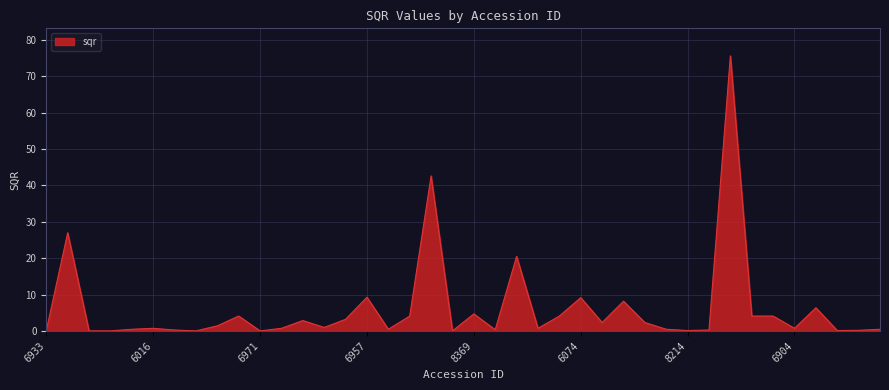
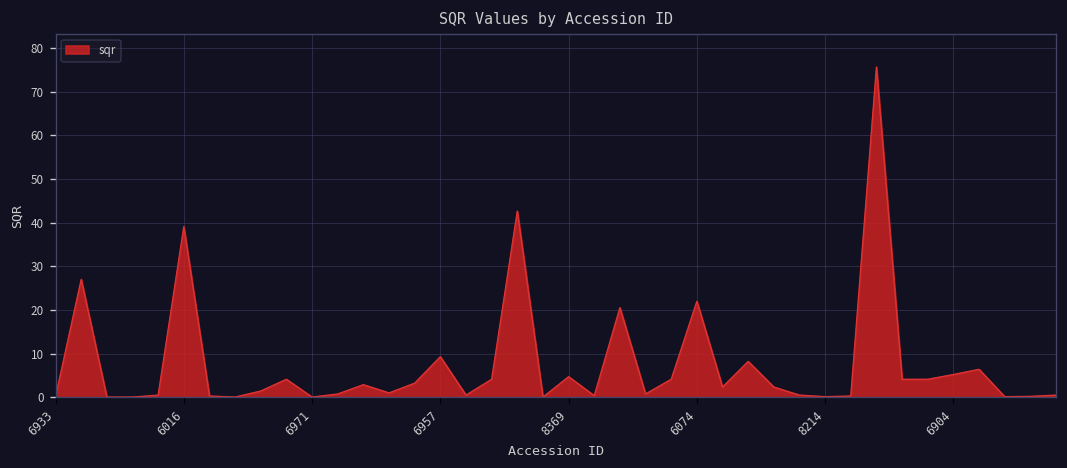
  {
    "6933": 0,
-   "6016": 1,
+   "6016": 39,
    "6971": 0,
    "6957": 9,
    "8369": 5,
-   "6074": 9,
+   "6074": 22,
    "8214": 0,
-   "6904": 1
+   "6904": 5
  }
